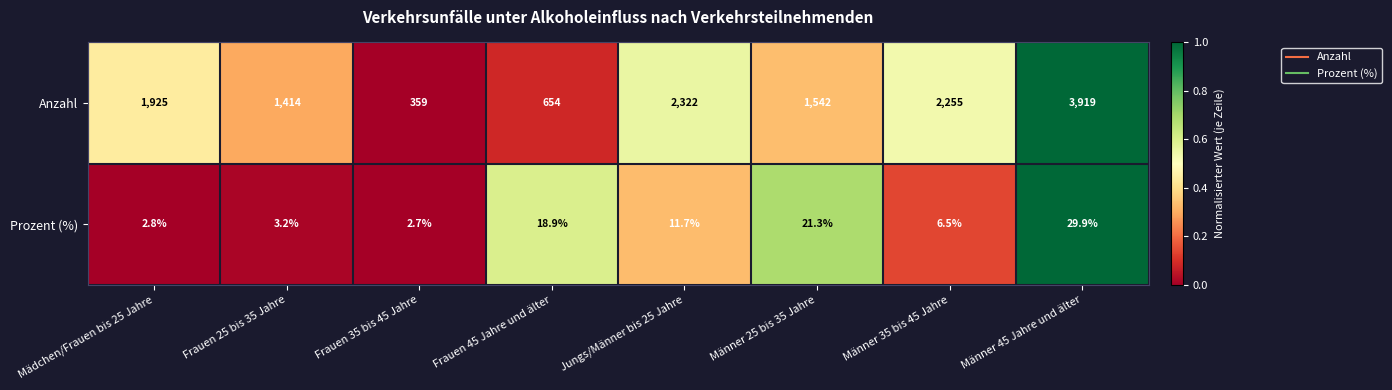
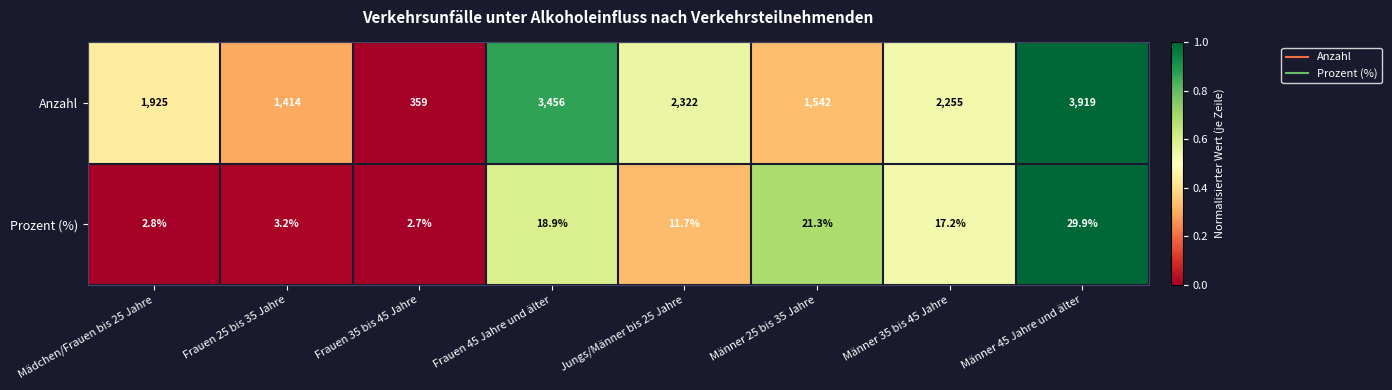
  {
    "Anzahl": {
      "Mädchen/Frauen bis 25 Jahre": "1,925",
      "Frauen 25 bis 35 Jahre": "1,414",
      "Frauen 35 bis 45 Jahre": "359",
-     "Frauen 45 Jahre und älter": "654",
+     "Frauen 45 Jahre und älter": "3,456",
      "Jungs/Männer bis 25 Jahre": "2,322",
      "Männer 25 bis 35 Jahre": "1,542",
      "Männer 35 bis 45 Jahre": "2,255",
      "Männer 45 Jahre und älter": "3,919"
    },
    "Prozent (%)": {
      "Mädchen/Frauen bis 25 Jahre": "2.8%",
      "Frauen 25 bis 35 Jahre": "3.2%",
      "Frauen 35 bis 45 Jahre": "2.7%",
      "Frauen 45 Jahre und älter": "18.9%",
      "Jungs/Männer bis 25 Jahre": "11.7%",
      "Männer 25 bis 35 Jahre": "21.3%",
-     "Männer 35 bis 45 Jahre": "6.5%",
+     "Männer 35 bis 45 Jahre": "17.2%",
      "Männer 45 Jahre und älter": "29.9%"
    }
  }
